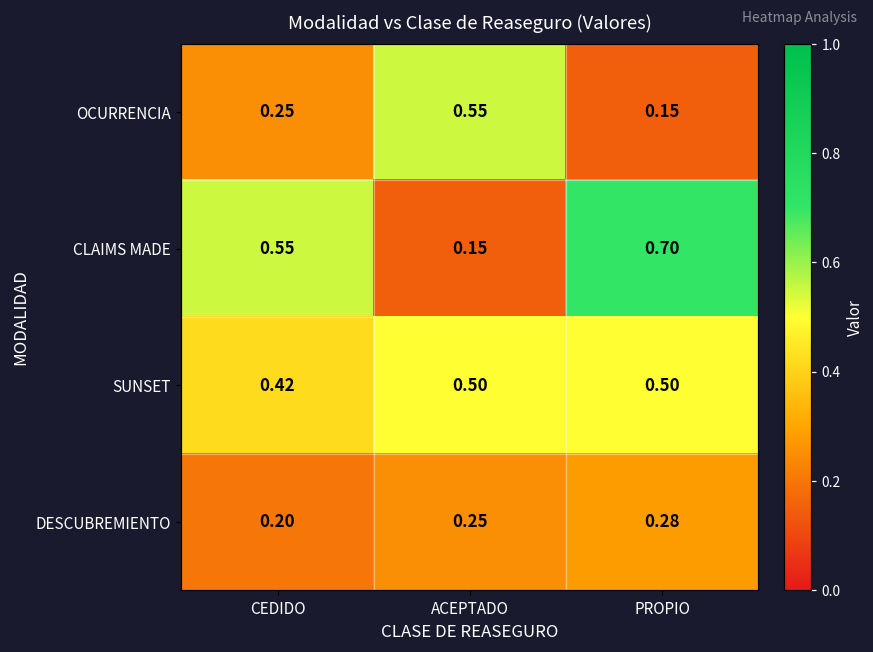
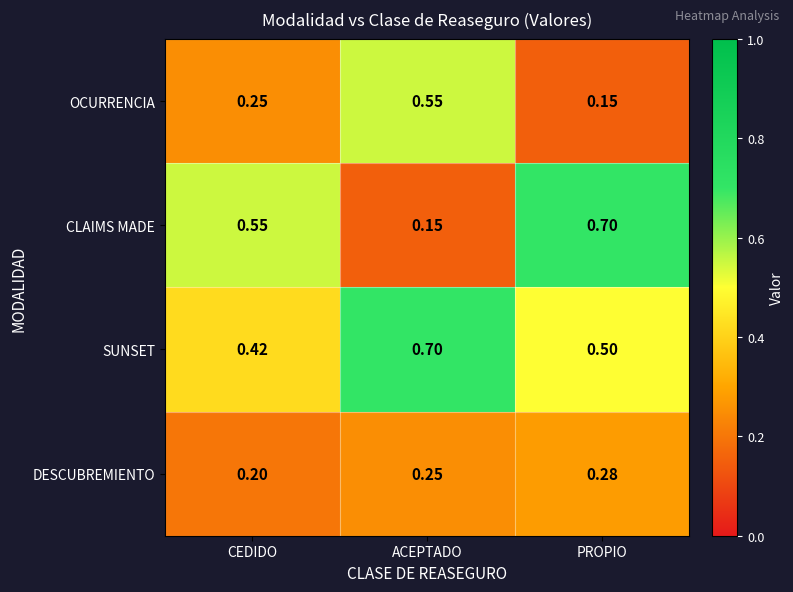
  {
    "OCURRENCIA": {
      "CEDIDO": 0.25,
      "ACEPTADO": 0.55,
      "PROPIO": 0.15
    },
    "CLAIMS MADE": {
      "CEDIDO": 0.55,
      "ACEPTADO": 0.15,
      "PROPIO": 0.70
    },
    "SUNSET": {
      "CEDIDO": 0.42,
-     "ACEPTADO": 0.50,
+     "ACEPTADO": 0.70,
      "PROPIO": 0.50
    },
    "DESCUBREMIENTO": {
      "CEDIDO": 0.20,
      "ACEPTADO": 0.25,
      "PROPIO": 0.28
    }
  }
